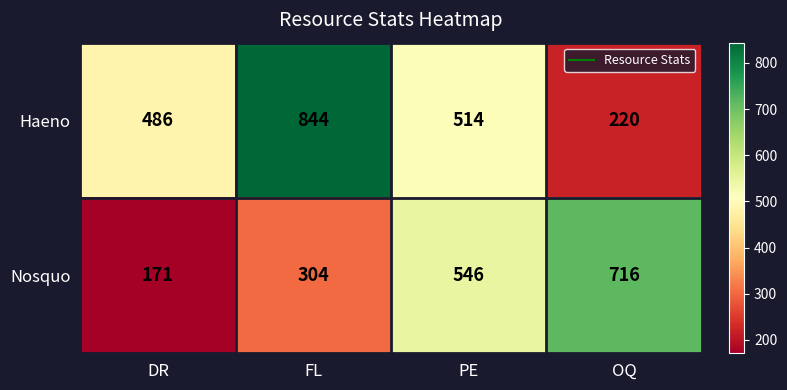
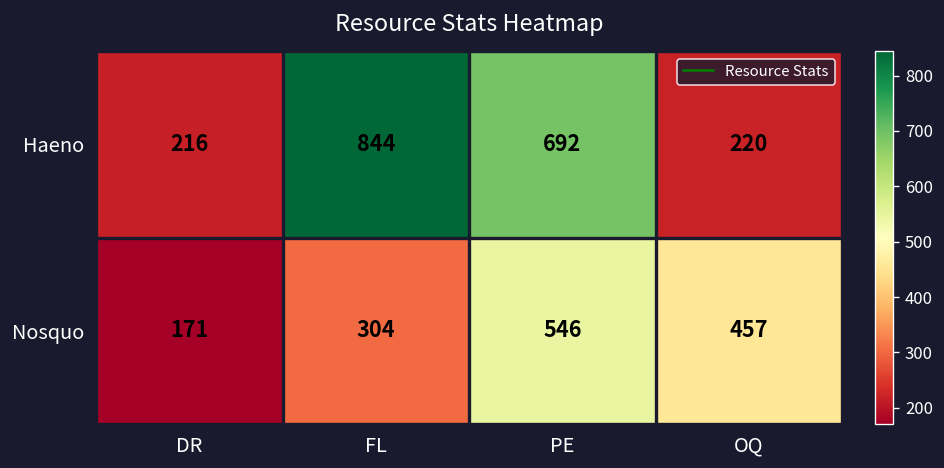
  {
    "Haeno": {
-     "DR": 486,
+     "DR": 216,
      "FL": 844,
-     "PE": 514,
+     "PE": 692,
      "OQ": 220
    },
    "Nosquo": {
      "DR": 171,
      "FL": 304,
      "PE": 546,
-     "OQ": 716
+     "OQ": 457
    }
  }
